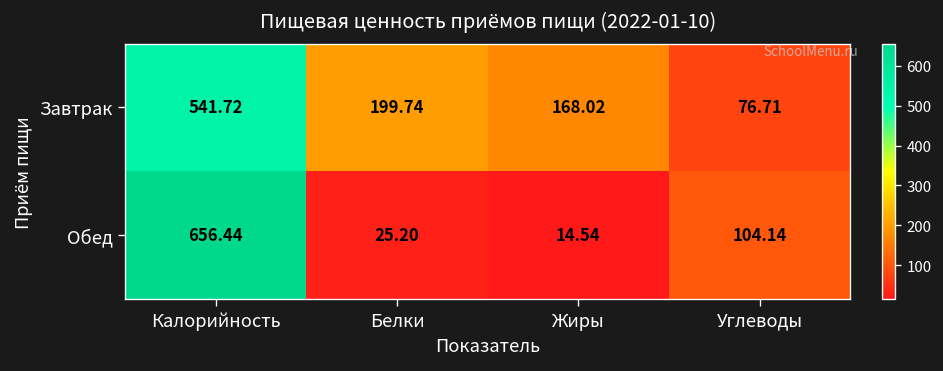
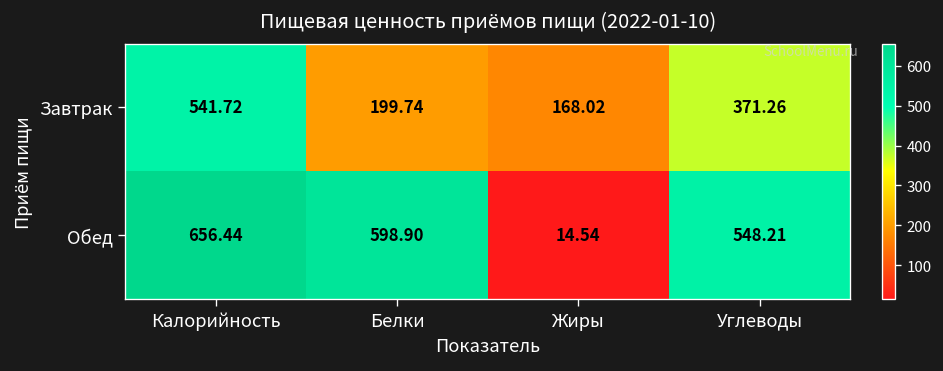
  {
    "Завтрак": {
      "Калорийность": 541.72,
      "Белки": 199.74,
      "Жиры": 168.02,
-     "Углеводы": 76.71
+     "Углеводы": 371.26
    },
    "Обед": {
      "Калорийность": 656.44,
-     "Белки": 25.20,
+     "Белки": 598.90,
      "Жиры": 14.54,
-     "Углеводы": 104.14
+     "Углеводы": 548.21
    }
  }
